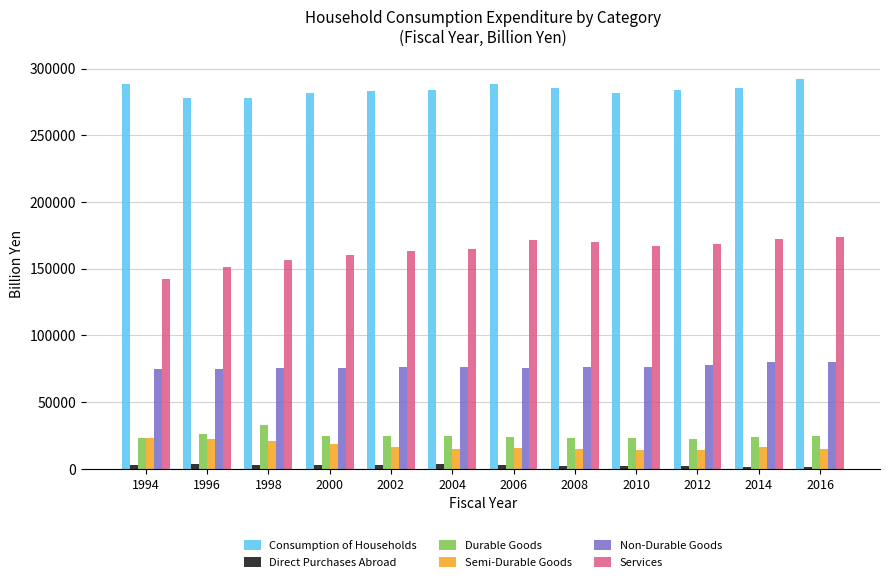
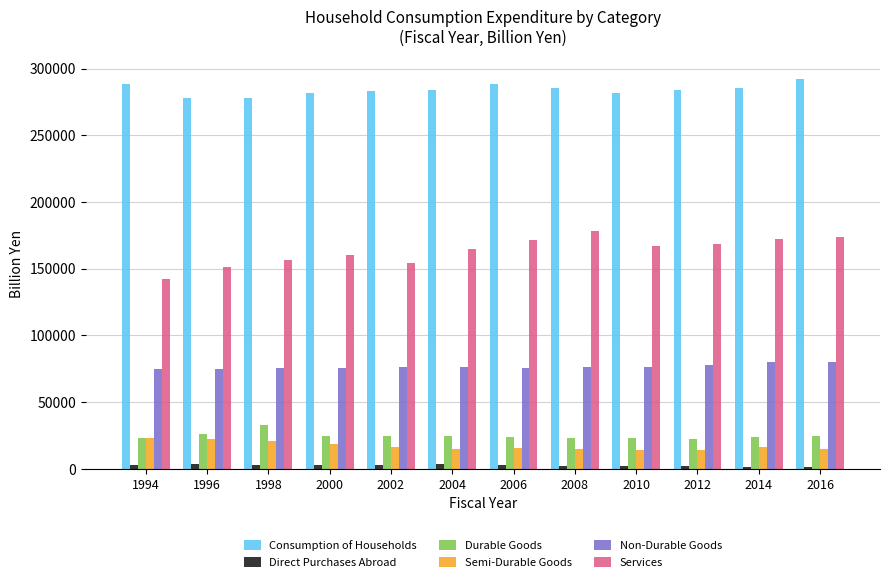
  {
    "Consumption of Households": {
      "1994": 289000,
      "1996": 278000,
      "1998": 278000,
      "2000": 282000,
      "2002": 283000,
      "2004": 284000,
      "2006": 289000,
      "2008": 286000,
      "2010": 281000,
      "2012": 284000,
      "2014": 286000,
      "2016": 292000
    },
    "Direct Purchases Abroad": {
      "1994": 3000,
      "1996": 3000,
      "1998": 3000,
      "2000": 3000,
      "2002": 3000,
      "2004": 3000,
      "2006": 3000,
      "2008": 2000,
      "2010": 2000,
      "2012": 2000
    },
    "Durable Goods": {
      "1994": 23000,
      "1996": 26000,
      "1998": 33000,
      "2000": 25000,
      "2002": 25000,
      "2004": 25000,
      "2006": 24000,
      "2008": 23000,
      "2010": 23000,
      "2012": 22000,
      "2014": 24000,
      "2016": 25000
    },
    "Semi-Durable Goods": {
      "1994": 23000,
      "1996": 22000,
      "1998": 21000,
      "2000": 19000,
      "2002": 17000,
      "2004": 15000,
      "2006": 16000,
      "2008": 15000,
      "2010": 14000,
      "2012": 14000,
      "2014": 16000,
      "2016": 15000
    },
    "Non-Durable Goods": {
      "1994": 75000,
      "1996": 75000,
      "1998": 75000,
      "2000": 75000,
      "2002": 76000,
      "2004": 76000,
      "2006": 75000,
      "2008": 76000,
      "2010": 76000,
      "2012": 78000,
      "2014": 80000,
      "2016": 80000
    },
    "Services": {
      "1994": 142000,
      "1996": 151000,
      "1998": 157000,
      "2000": 160000,
-     "2002": 163000,
+     "2002": 154000,
      "2004": 165000,
      "2006": 172000,
-     "2008": 170000,
+     "2008": 178000,
      "2010": 167000,
      "2012": 169000,
      "2014": 172000,
      "2016": 174000
    }
  }
